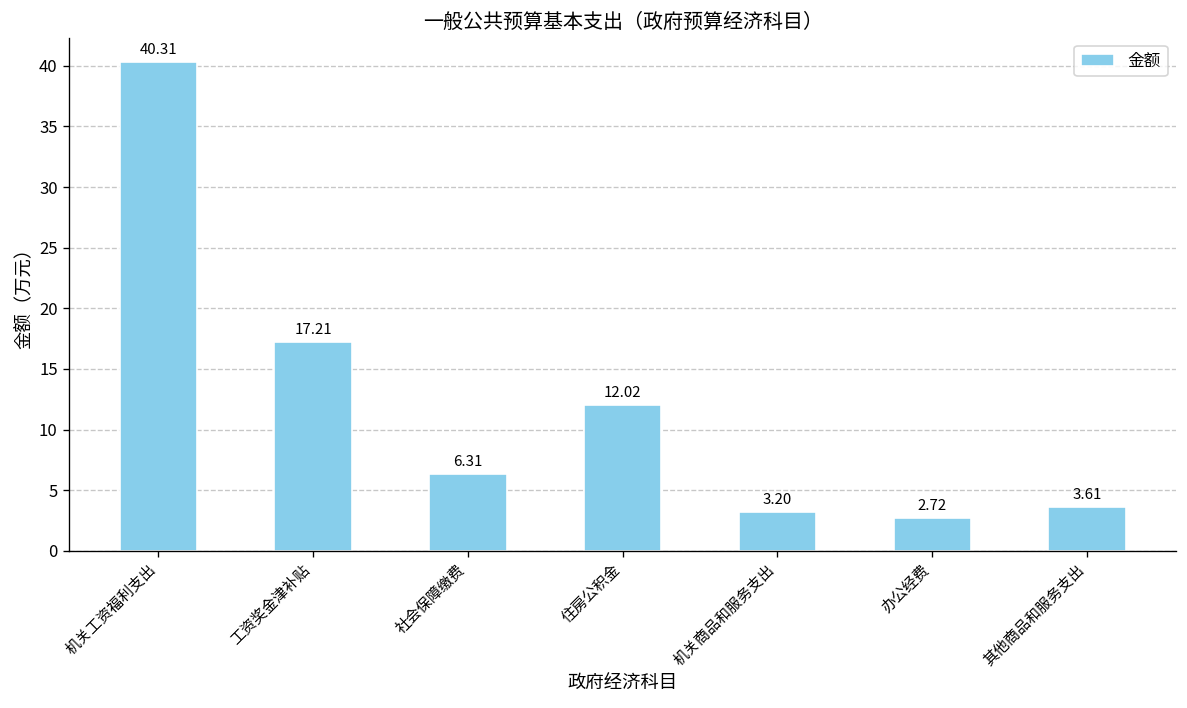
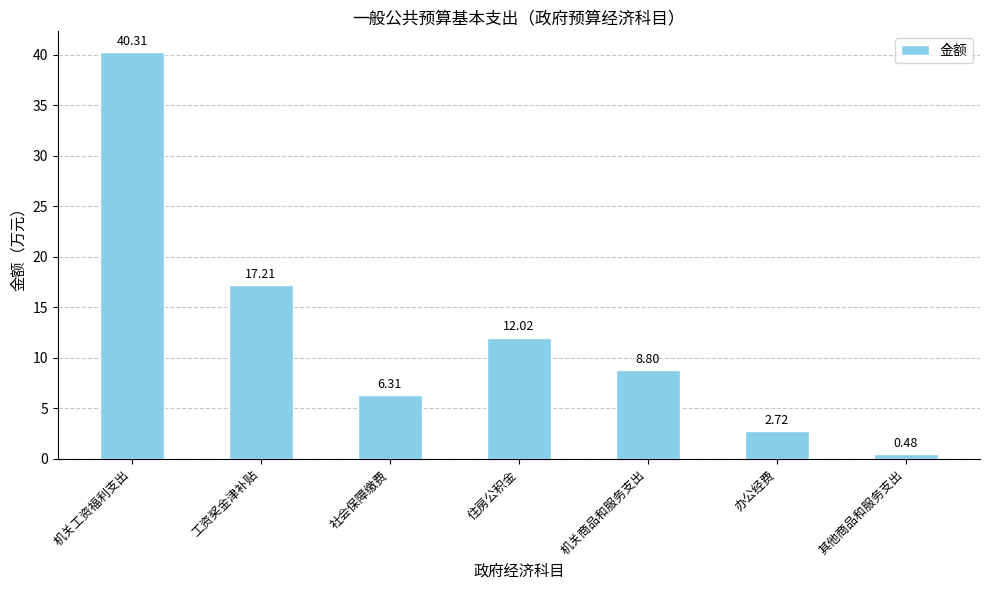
  {
    "机关工资福利支出": 40.31,
    "工资奖金津补贴": 17.21,
    "社会保障缴费": 6.31,
    "住房公积金": 12.02,
-   "机关商品和服务支出": 3.20,
+   "机关商品和服务支出": 8.80,
    "办公经费": 2.72,
-   "其他商品和服务支出": 3.61
+   "其他商品和服务支出": 0.48
  }
